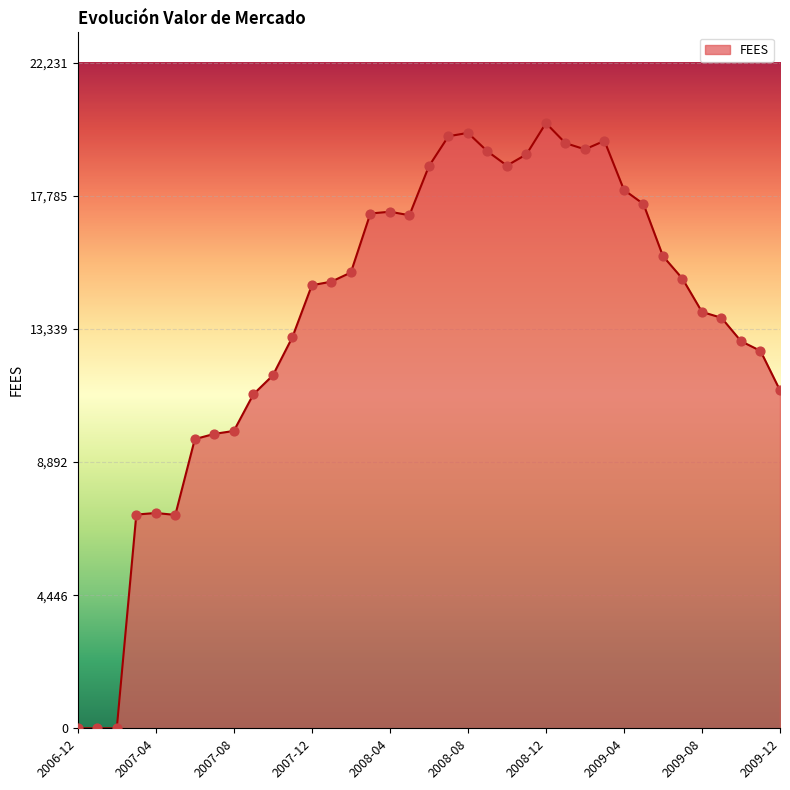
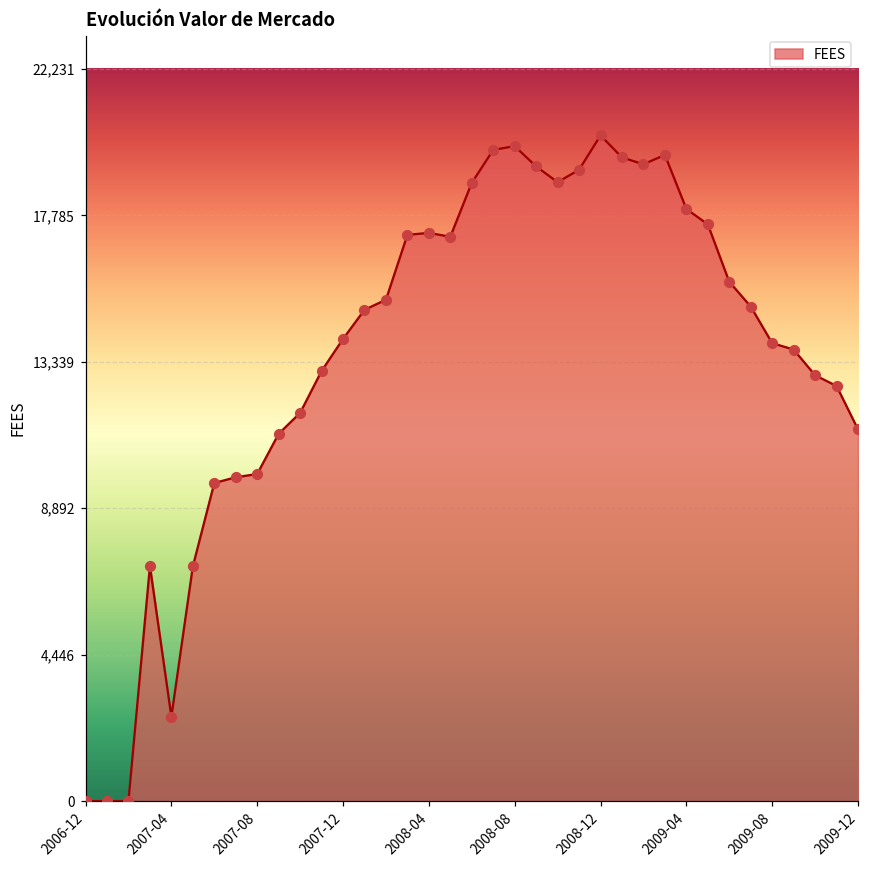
  {
    "2006-12": "0",
-   "2007-04": "7,200",
+   "2007-04": "2,600",
    "2007-08": "9,900",
-   "2007-12": "14,800",
+   "2007-12": "14,000",
    "2008-04": "17,300",
    "2008-08": "19,900",
    "2008-12": "20,200",
    "2009-04": "18,000",
    "2009-08": "13,900",
    "2009-12": "11,300"
  }
